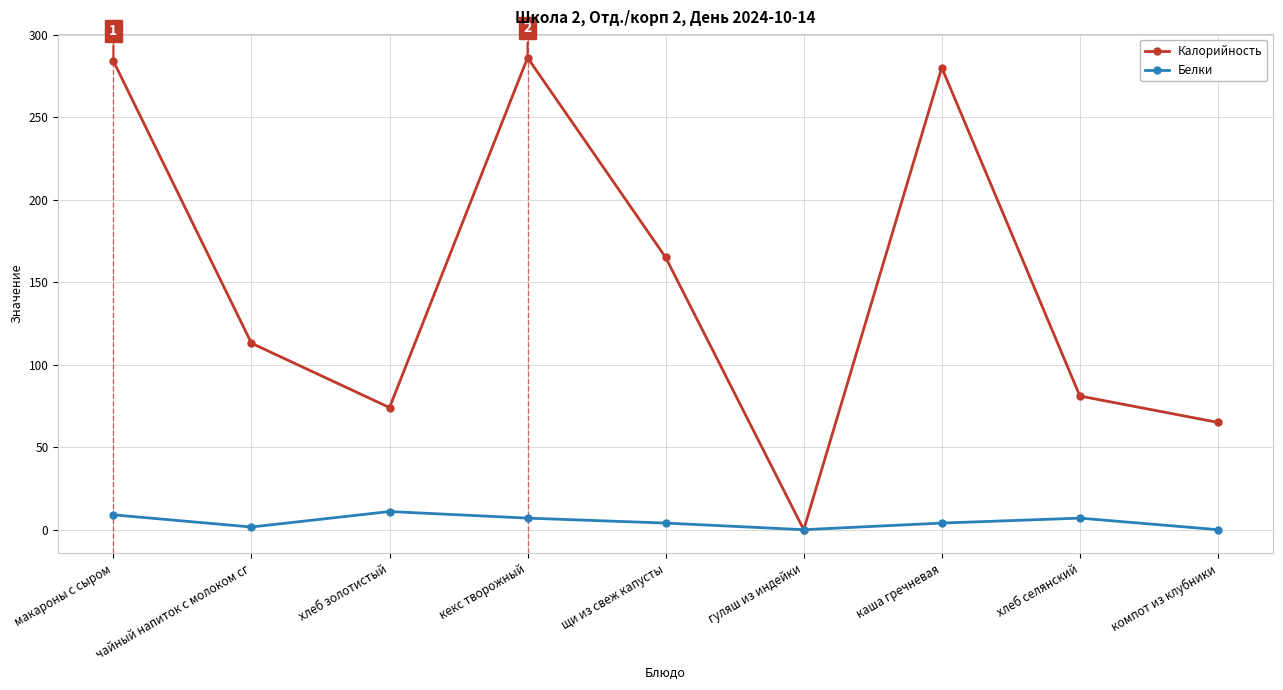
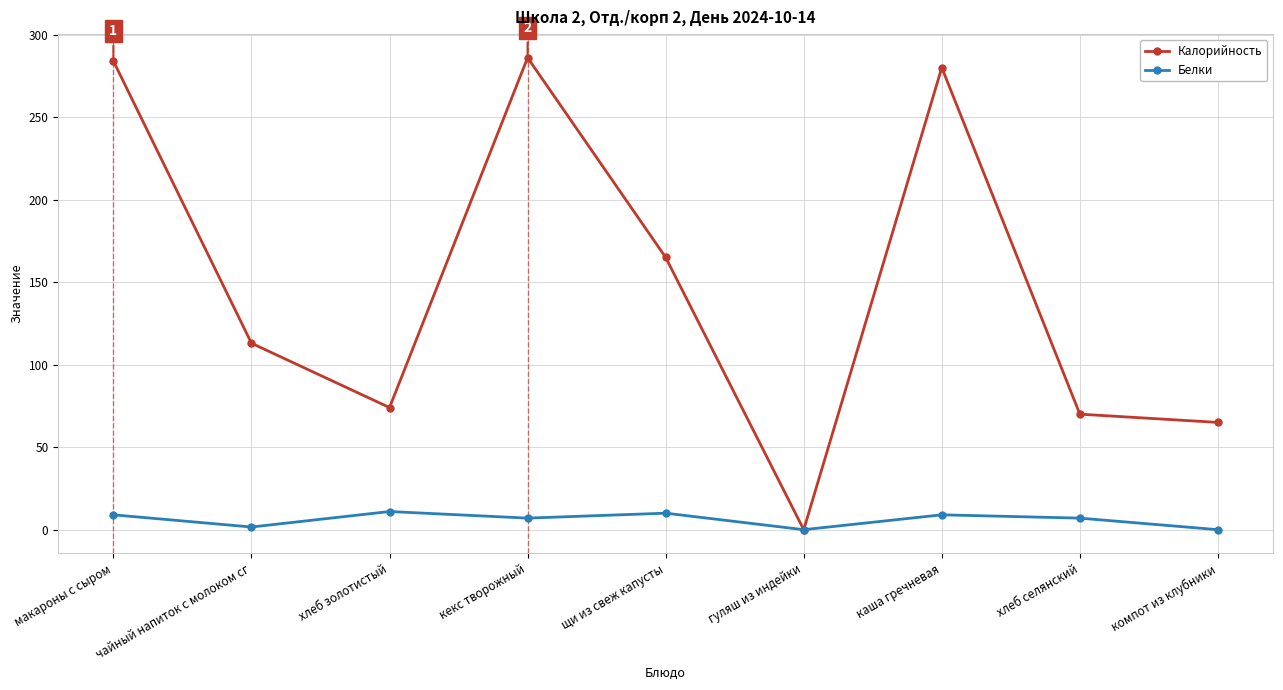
  {
    "Калорийность": {
      "чайный напиток с молоком сг": 113,
      "хлеб золотистый": 74,
      "щи из свеж капусты": 165,
      "каша гречневая": 280,
-     "хлеб селянский": 81,
+     "хлеб селянский": 70,
      "компот из клубники": 65
    },
    "Белки": {
      "макароны с сыром": 9,
      "чайный напиток с молоком сг": 2,
      "хлеб золотистый": 11,
      "кекс творожный": 7,
-     "щи из свеж капусты": 4,
-     "каша гречневая": 4,
+     "щи из свеж капусты": 10,
+     "каша гречневая": 9,
      "хлеб селянский": 7,
      "компот из клубники": 0
    }
  }
